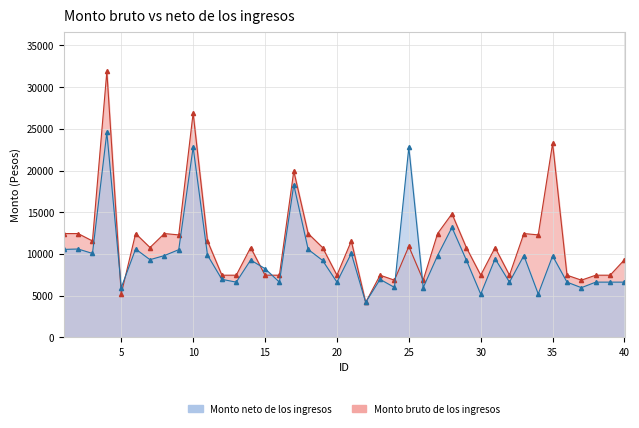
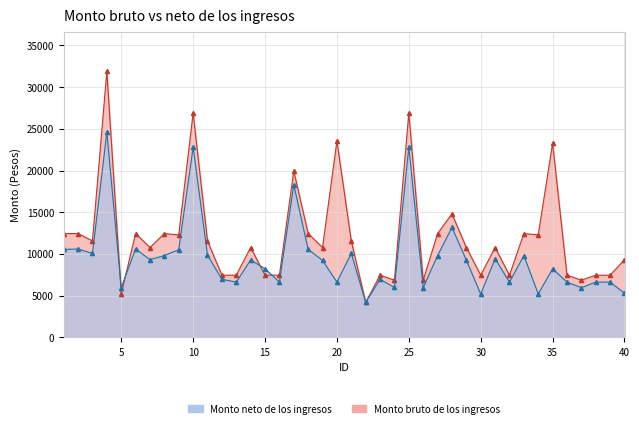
  {
    "Monto bruto de los ingresos": {
      "5": 5000,
      "10": 27000,
      "15": 7000,
-     "20": 7000,
-     "25": 11000,
+     "20": 24000,
+     "25": 27000,
      "30": 7000,
      "35": 23000,
      "40": 9000
    },
    "Monto neto de los ingresos": {
      "5": 6000,
      "10": 23000,
      "15": 8000,
      "20": 7000,
      "25": 23000,
      "30": 5000,
-     "35": 10000,
-     "40": 7000
+     "35": 8000,
+     "40": 5000
    }
  }
